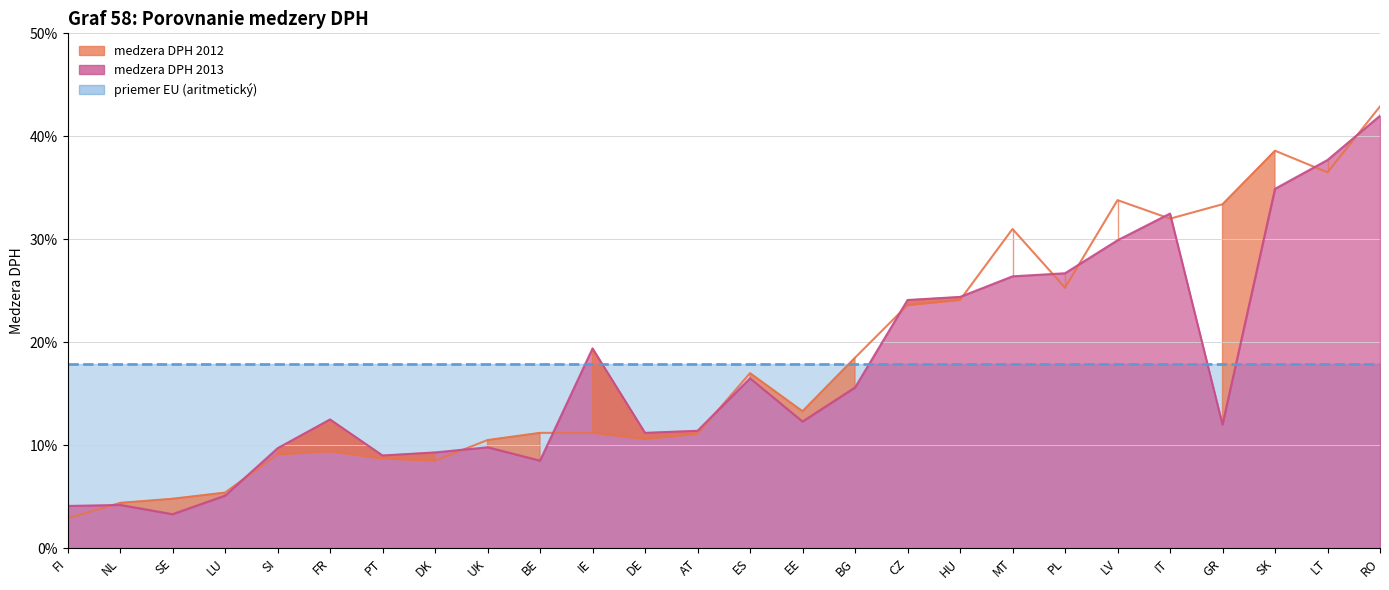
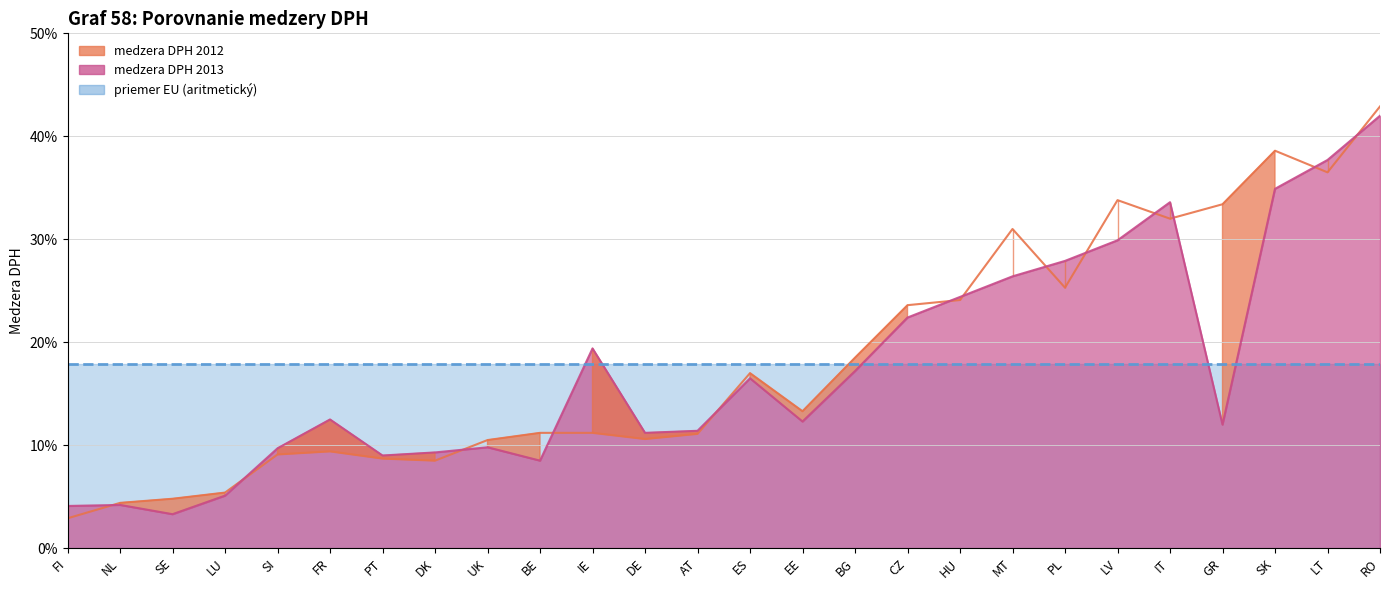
  {
    "priemer EU (aritmetický)": {
      "FI": "17.9%",
      "NL": "17.9%",
      "SE": "17.9%",
      "LU": "17.9%",
      "SI": "17.9%",
      "FR": "17.9%",
      "PT": "17.9%",
      "DK": "17.9%",
      "UK": "17.9%",
      "BE": "17.9%",
      "IE": "17.9%",
      "DE": "17.9%",
      "AT": "17.9%",
      "ES": "17.9%",
      "EE": "17.9%",
      "BG": "17.9%",
      "CZ": "17.9%",
      "HU": "17.9%",
      "MT": "17.9%",
      "PL": "17.9%",
      "LV": "17.9%",
      "IT": "17.9%",
      "GR": "17.9%",
      "SK": "17.9%",
      "LT": "17.9%",
      "RO": "17.9%"
    },
    "medzera DPH 2013": {
      "FI": "4.1%",
      "SE": "3.3%",
      "LU": "5.1%",
      "SI": "9.7%",
      "FR": "12.5%",
      "PT": "9.0%",
      "DK": "9.3%",
      "UK": "9.8%",
      "BE": "8.5%",
      "IE": "19.4%",
      "DE": "11.2%",
      "AT": "11.4%",
      "ES": "16.5%",
      "EE": "12.3%",
-     "BG": "15.6%",
-     "CZ": "24.1%",
+     "BG": "17.2%",
+     "CZ": "22.4%",
      "HU": "24.4%",
      "MT": "26.4%",
-     "PL": "26.7%",
+     "PL": "27.9%",
      "LV": "29.9%",
-     "IT": "32.5%",
+     "IT": "33.6%",
      "GR": "12.0%",
      "SK": "34.9%",
      "LT": "37.7%",
      "RO": "42.0%"
    }
  }
